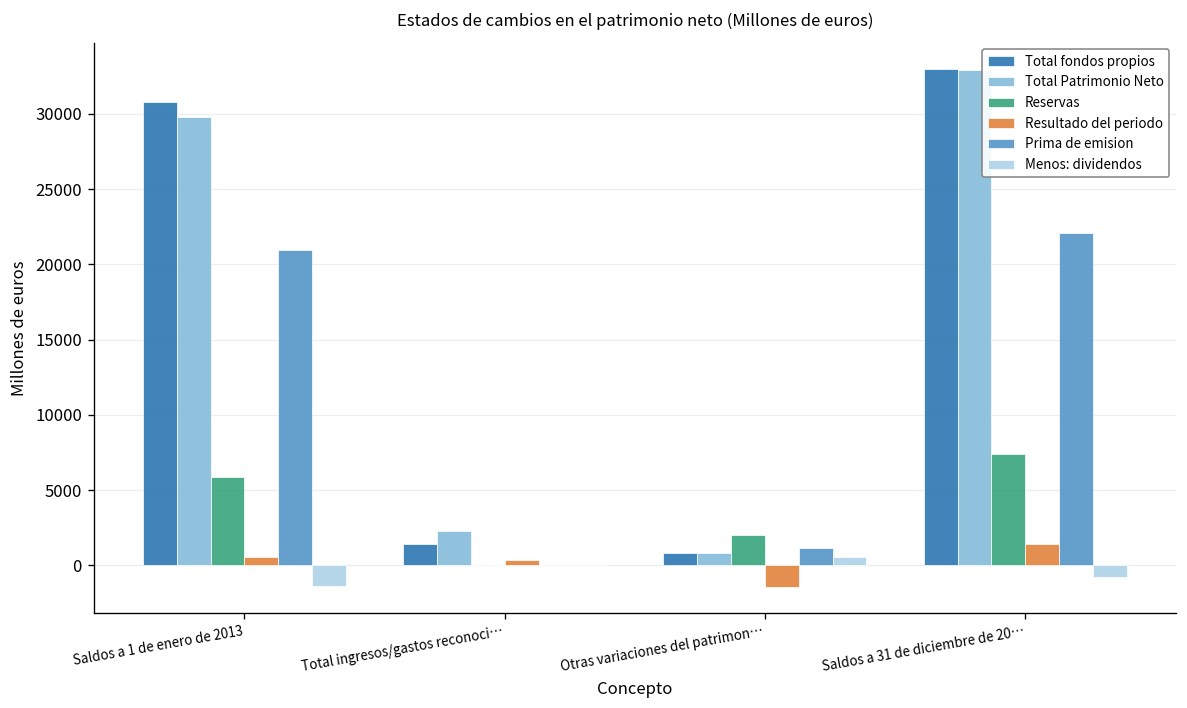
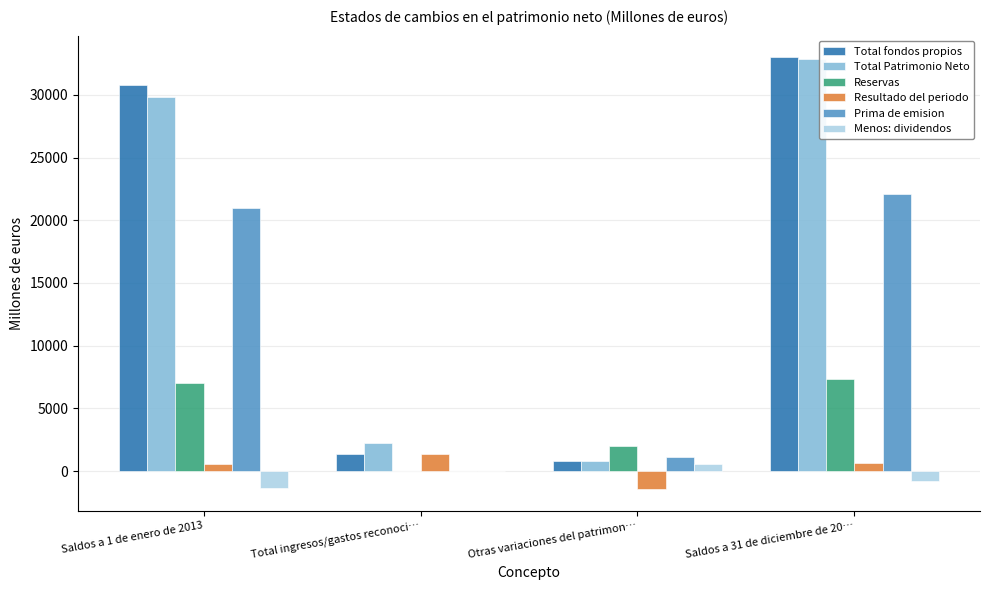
  {
    "Reservas": {
-     "Saldos a 1 de enero de 2013": 5900,
+     "Saldos a 1 de enero de 2013": 7000,
      "Total ingresos/gastos reconoci…": 0,
      "Otras variaciones del patrimon…": 2000,
      "Saldos a 31 de diciembre de 20…": 7400
    },
    "Resultado del periodo": {
      "Saldos a 1 de enero de 2013": 600,
-     "Total ingresos/gastos reconoci…": 300,
+     "Total ingresos/gastos reconoci…": 1400,
      "Otras variaciones del patrimon…": -1400,
-     "Saldos a 31 de diciembre de 20…": 1400
+     "Saldos a 31 de diciembre de 20…": 700
    }
  }
